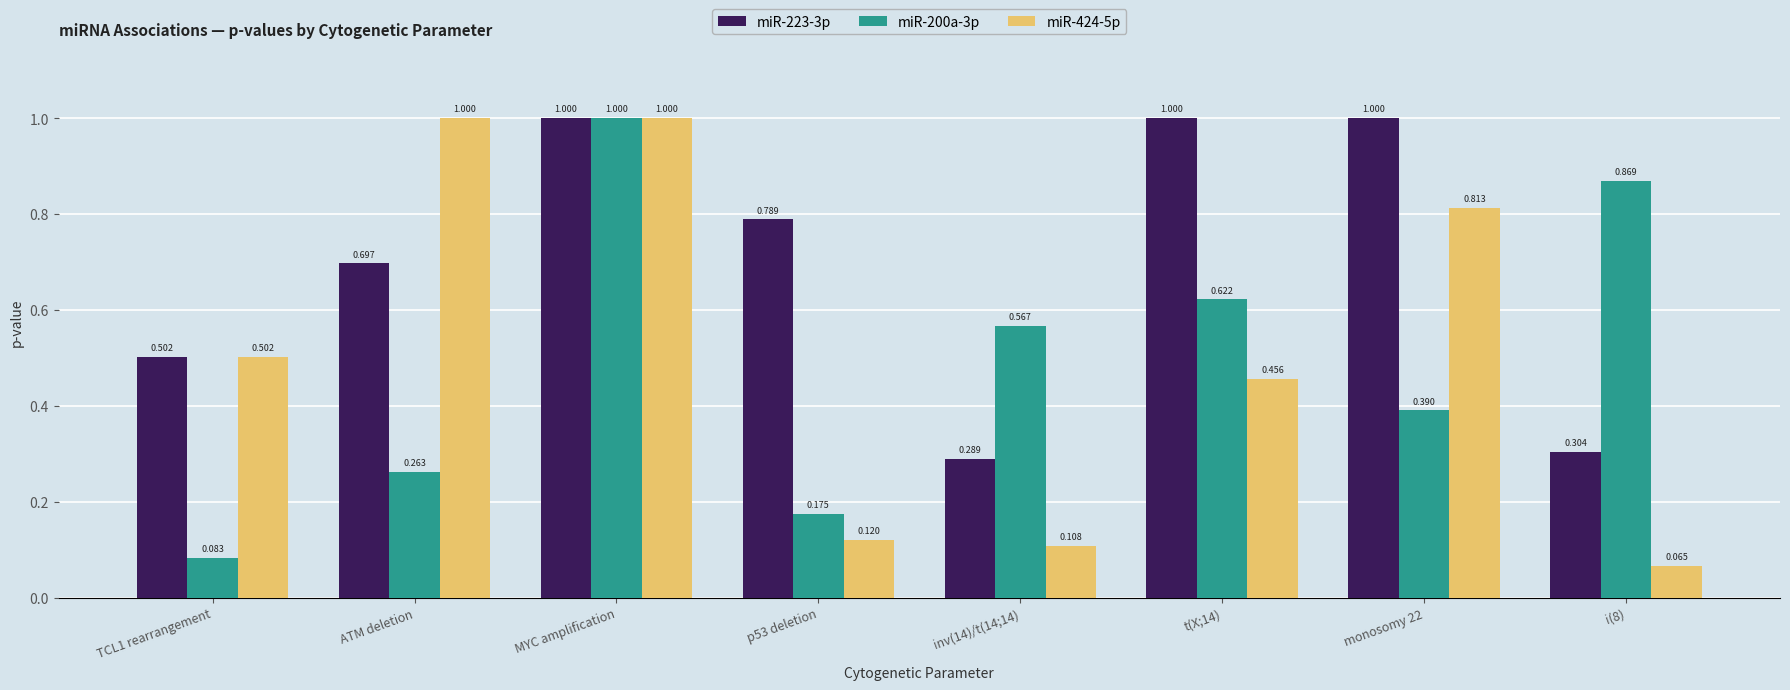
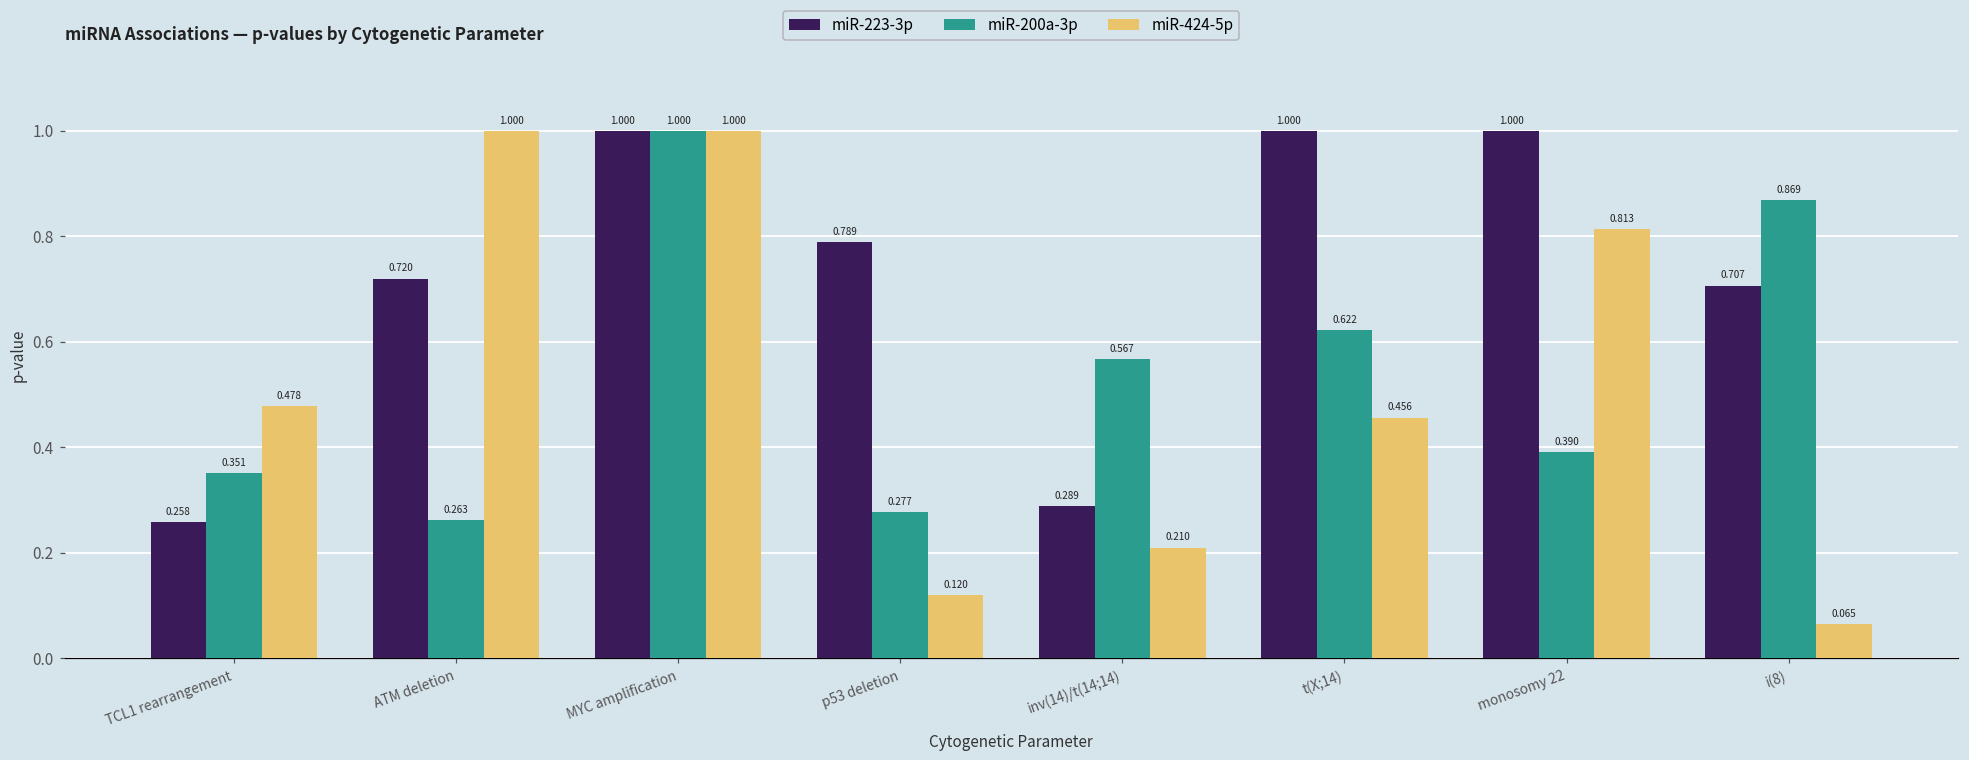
  {
    "miR-223-3p": {
-     "TCL1 rearrangement": 0.502,
-     "ATM deletion": 0.697,
+     "TCL1 rearrangement": 0.258,
+     "ATM deletion": 0.720,
      "MYC amplification": 1.000,
      "p53 deletion": 0.789,
      "inv(14)/t(14;14)": 0.289,
      "t(X;14)": 1.000,
      "monosomy 22": 1.000,
-     "i(8)": 0.304
+     "i(8)": 0.707
    },
    "miR-200a-3p": {
-     "TCL1 rearrangement": 0.083,
+     "TCL1 rearrangement": 0.351,
      "ATM deletion": 0.263,
      "MYC amplification": 1.000,
-     "p53 deletion": 0.175,
+     "p53 deletion": 0.277,
      "inv(14)/t(14;14)": 0.567,
      "t(X;14)": 0.622,
      "monosomy 22": 0.390,
      "i(8)": 0.869
    },
    "miR-424-5p": {
-     "TCL1 rearrangement": 0.502,
+     "TCL1 rearrangement": 0.478,
      "ATM deletion": 1.000,
      "MYC amplification": 1.000,
      "p53 deletion": 0.120,
-     "inv(14)/t(14;14)": 0.108,
+     "inv(14)/t(14;14)": 0.210,
      "t(X;14)": 0.456,
      "monosomy 22": 0.813,
      "i(8)": 0.065
    }
  }
